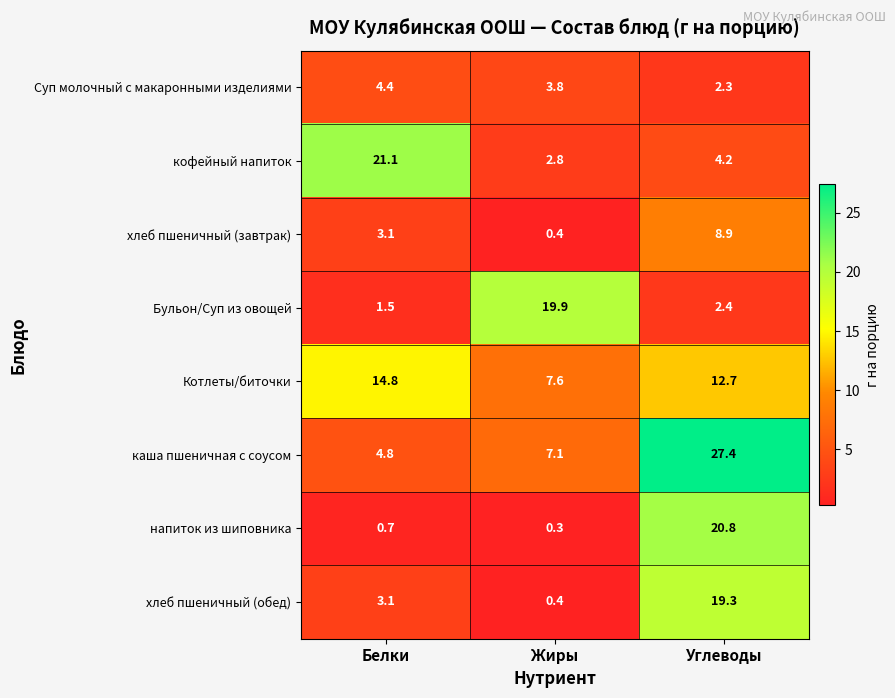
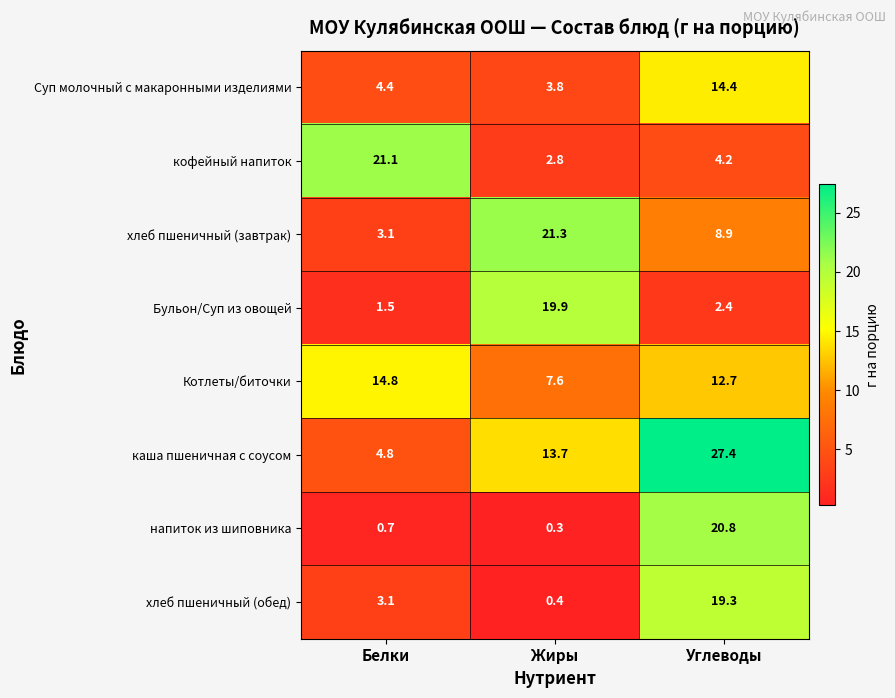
  {
    "Суп молочный с макаронными изделиями": {
      "Белки": 4.4,
      "Жиры": 3.8,
-     "Углеводы": 2.3
+     "Углеводы": 14.4
    },
    "кофейный напиток": {
      "Белки": 21.1,
      "Жиры": 2.8,
      "Углеводы": 4.2
    },
    "хлеб пшеничный (завтрак)": {
      "Белки": 3.1,
-     "Жиры": 0.4,
+     "Жиры": 21.3,
      "Углеводы": 8.9
    },
    "Бульон/Суп из овощей": {
      "Белки": 1.5,
      "Жиры": 19.9,
      "Углеводы": 2.4
    },
    "Котлеты/биточки": {
      "Белки": 14.8,
      "Жиры": 7.6,
      "Углеводы": 12.7
    },
    "каша пшеничная с соусом": {
      "Белки": 4.8,
-     "Жиры": 7.1,
+     "Жиры": 13.7,
      "Углеводы": 27.4
    },
    "напиток из шиповника": {
      "Белки": 0.7,
      "Жиры": 0.3,
      "Углеводы": 20.8
    },
    "хлеб пшеничный (обед)": {
      "Белки": 3.1,
      "Жиры": 0.4,
      "Углеводы": 19.3
    }
  }
